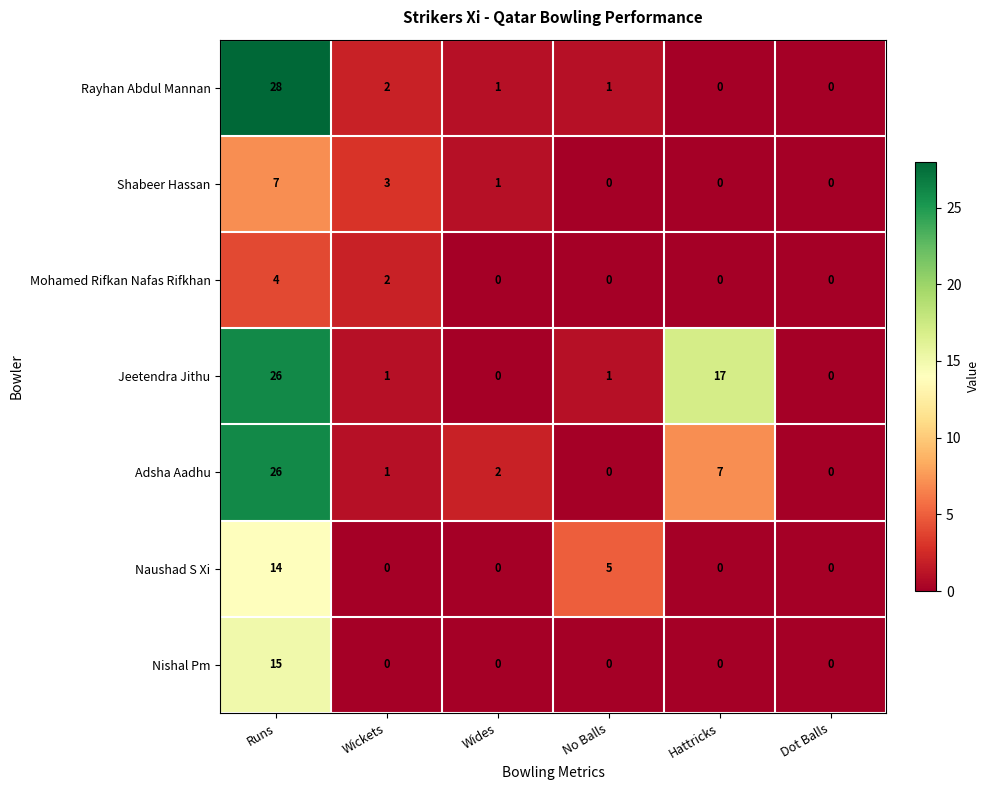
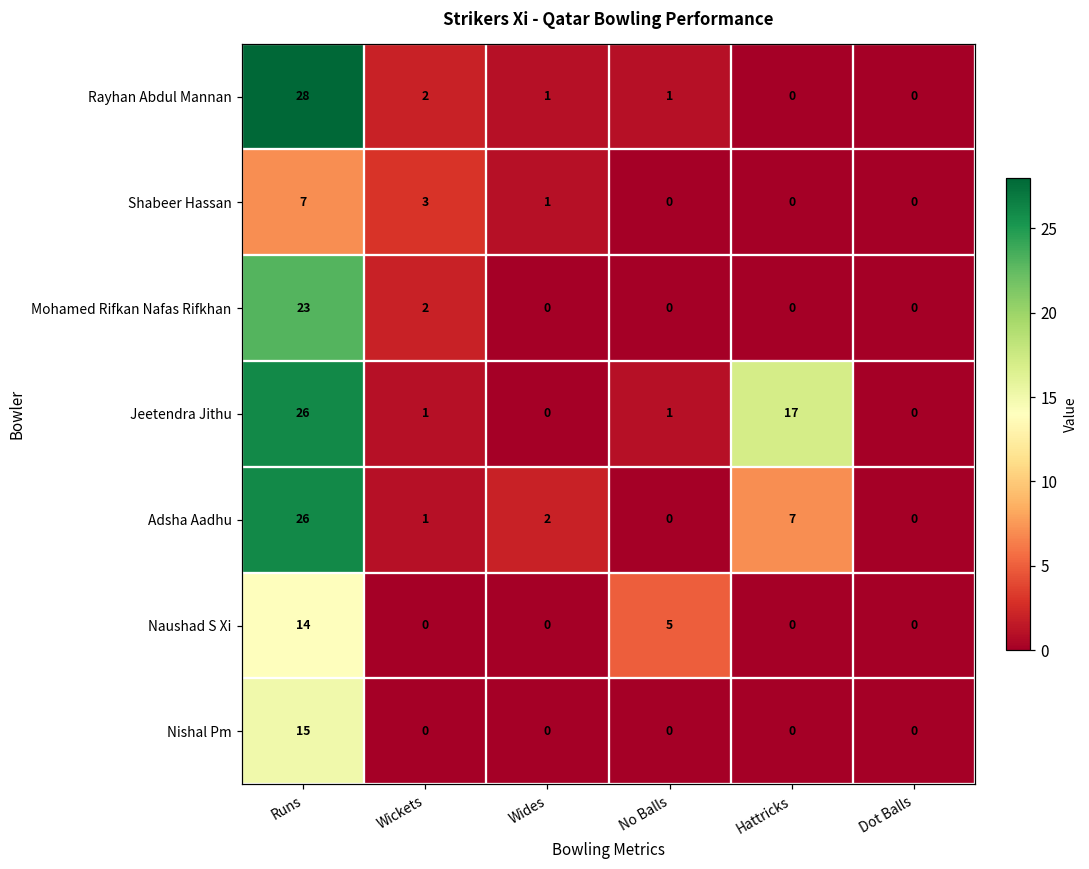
  {
    "Rayhan Abdul Mannan": {
      "Runs": 28,
      "Wickets": 2,
      "Wides": 1,
      "No Balls": 1,
      "Hattricks": 0,
      "Dot Balls": 0
    },
    "Shabeer Hassan": {
      "Runs": 7,
      "Wickets": 3,
      "Wides": 1,
      "No Balls": 0,
      "Hattricks": 0,
      "Dot Balls": 0
    },
    "Mohamed Rifkan Nafas Rifkhan": {
-     "Runs": 4,
+     "Runs": 23,
      "Wickets": 2,
      "Wides": 0,
      "No Balls": 0,
      "Hattricks": 0,
      "Dot Balls": 0
    },
    "Jeetendra Jithu": {
      "Runs": 26,
      "Wickets": 1,
      "Wides": 0,
      "No Balls": 1,
      "Hattricks": 17,
      "Dot Balls": 0
    },
    "Adsha Aadhu": {
      "Runs": 26,
      "Wickets": 1,
      "Wides": 2,
      "No Balls": 0,
      "Hattricks": 7,
      "Dot Balls": 0
    },
    "Naushad S Xi": {
      "Runs": 14,
      "Wickets": 0,
      "Wides": 0,
      "No Balls": 5,
      "Hattricks": 0,
      "Dot Balls": 0
    },
    "Nishal Pm": {
      "Runs": 15,
      "Wickets": 0,
      "Wides": 0,
      "No Balls": 0,
      "Hattricks": 0,
      "Dot Balls": 0
    }
  }
